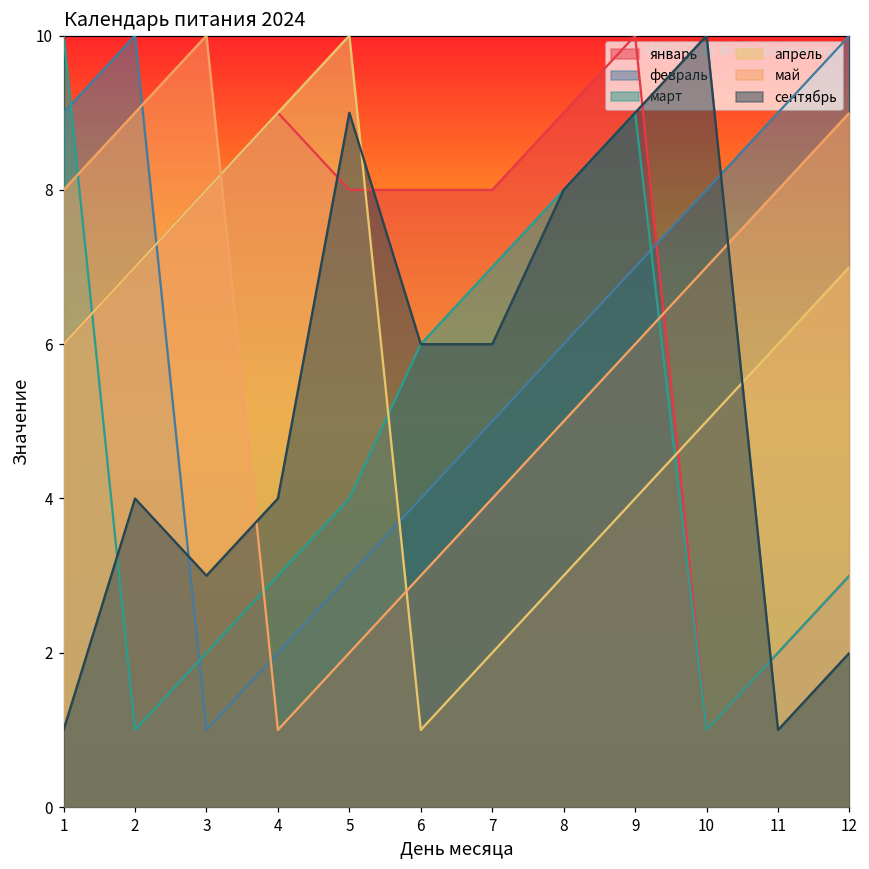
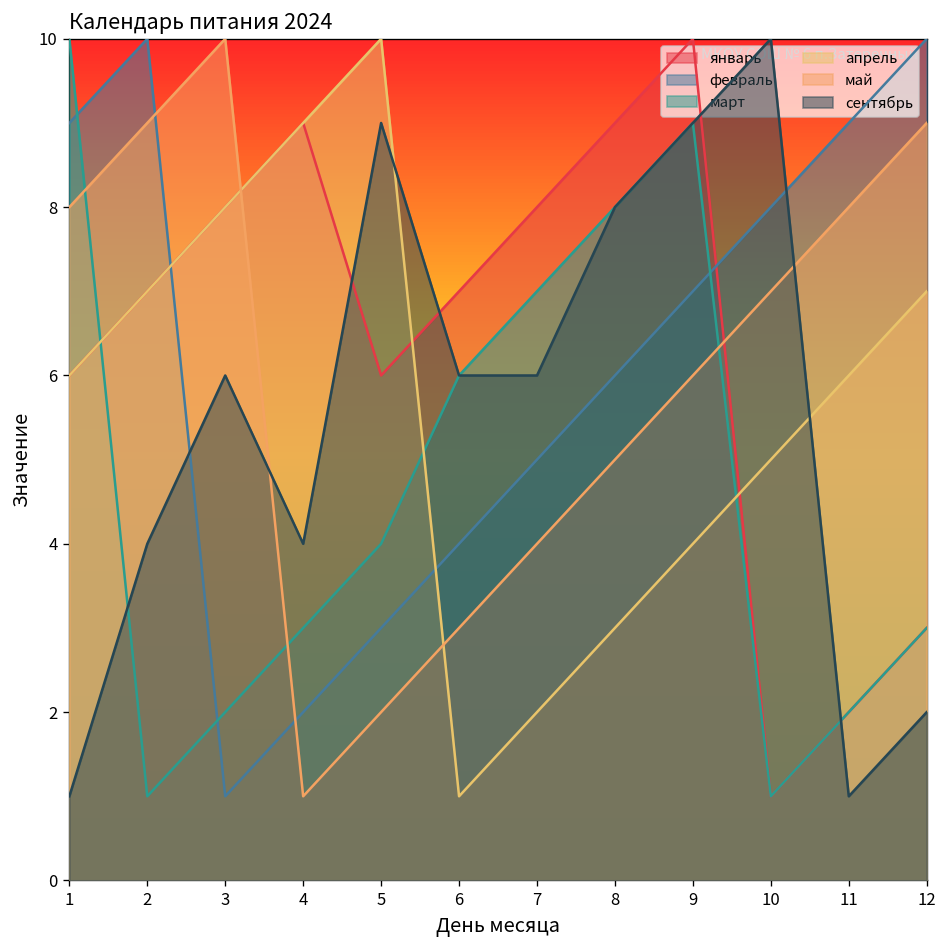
  {
    "январь": {
-     "5": 8,
-     "6": 8,
+     "5": 6,
+     "6": 7,
      "7": 8,
      "8": 9,
      "9": 10
    },
    "сентябрь": {
      "1": 1,
      "2": 4,
-     "3": 3,
+     "3": 6,
      "4": 4,
      "5": 9,
      "7": 6,
      "11": 1,
      "12": 2
    }
  }
